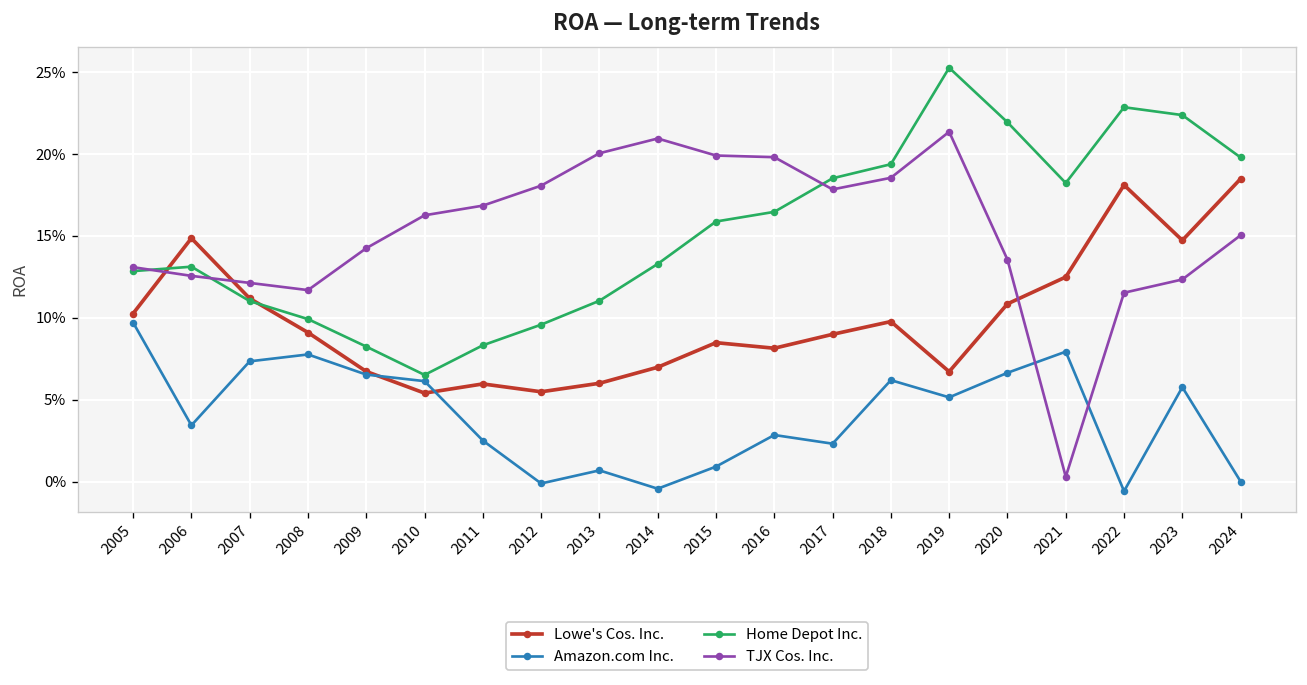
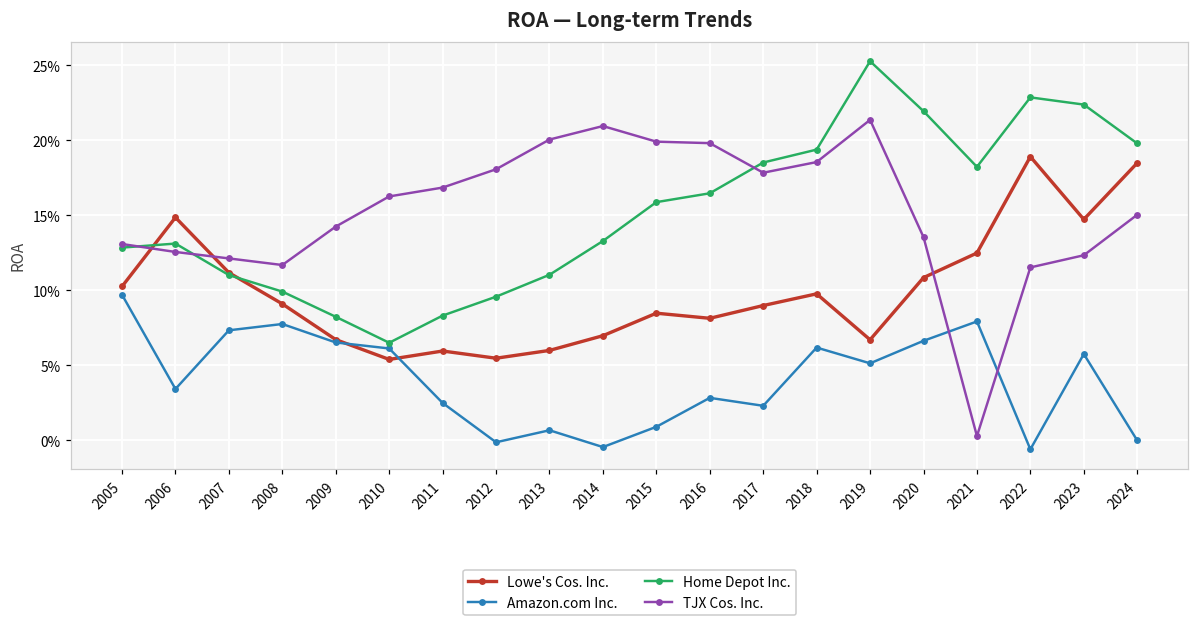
  {
    "Lowe's Cos. Inc.": {
      "2005": "10.3%",
      "2006": "14.9%",
      "2008": "9.1%",
      "2009": "6.7%",
      "2010": "5.4%",
      "2011": "6.0%",
      "2012": "5.5%",
      "2013": "6.0%",
      "2014": "7.0%",
      "2015": "8.5%",
      "2016": "8.1%",
      "2017": "9.0%",
      "2018": "9.8%",
      "2019": "6.7%",
      "2020": "10.9%",
      "2021": "12.5%",
-     "2022": "18.1%",
+     "2022": "18.9%",
      "2023": "14.7%",
      "2024": "18.5%"
    },
    "Amazon.com Inc.": {
      "2005": "9.7%",
      "2006": "3.4%",
      "2007": "7.3%",
      "2008": "7.8%",
      "2009": "6.5%",
      "2010": "6.1%",
      "2011": "2.5%",
      "2012": "-0.1%",
      "2013": "0.7%",
      "2014": "-0.4%",
      "2015": "0.9%",
      "2016": "2.8%",
      "2017": "2.3%",
      "2018": "6.2%",
      "2019": "5.1%",
      "2020": "6.6%",
      "2021": "7.9%",
      "2022": "-0.6%",
      "2023": "5.8%",
      "2024": "0.0%"
    },
    "Home Depot Inc.": {
      "2005": "12.9%",
      "2006": "13.1%",
      "2008": "9.9%",
      "2009": "8.2%",
      "2010": "6.5%",
      "2011": "8.3%",
      "2012": "9.6%",
      "2013": "11.0%",
      "2014": "13.3%",
      "2015": "15.9%",
      "2016": "16.5%",
      "2017": "18.5%",
      "2018": "19.4%",
      "2019": "25.3%",
      "2020": "21.9%",
      "2021": "18.2%",
      "2022": "22.9%",
      "2023": "22.4%",
      "2024": "19.8%"
    },
    "TJX Cos. Inc.": {
      "2005": "13.1%",
      "2006": "12.6%",
      "2007": "12.1%",
      "2008": "11.7%",
      "2009": "14.2%",
      "2010": "16.3%",
      "2011": "16.9%",
      "2012": "18.1%",
      "2013": "20.1%",
      "2014": "21.0%",
      "2015": "19.9%",
      "2016": "19.8%",
      "2017": "17.8%",
      "2018": "18.6%",
      "2019": "21.4%",
      "2020": "13.6%",
      "2021": "0.3%",
      "2022": "11.5%",
      "2023": "12.3%",
      "2024": "15.0%"
    }
  }
